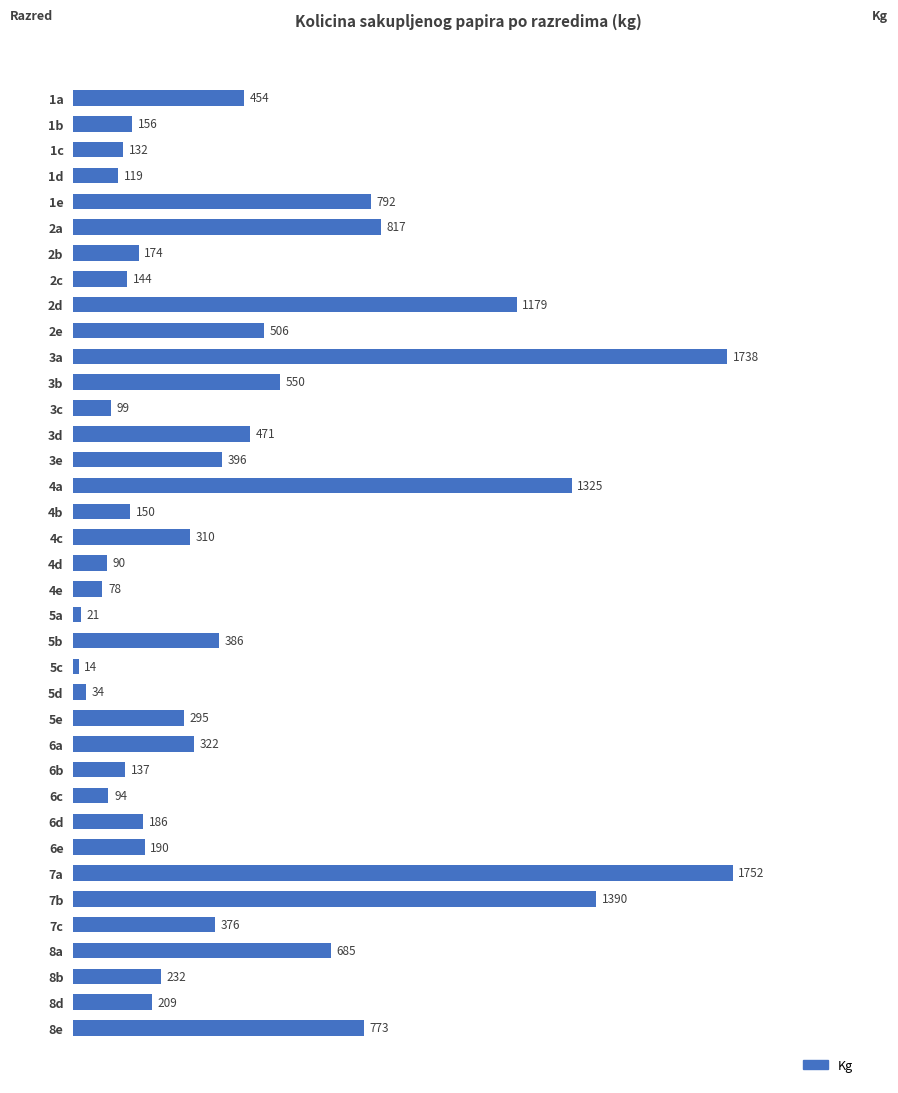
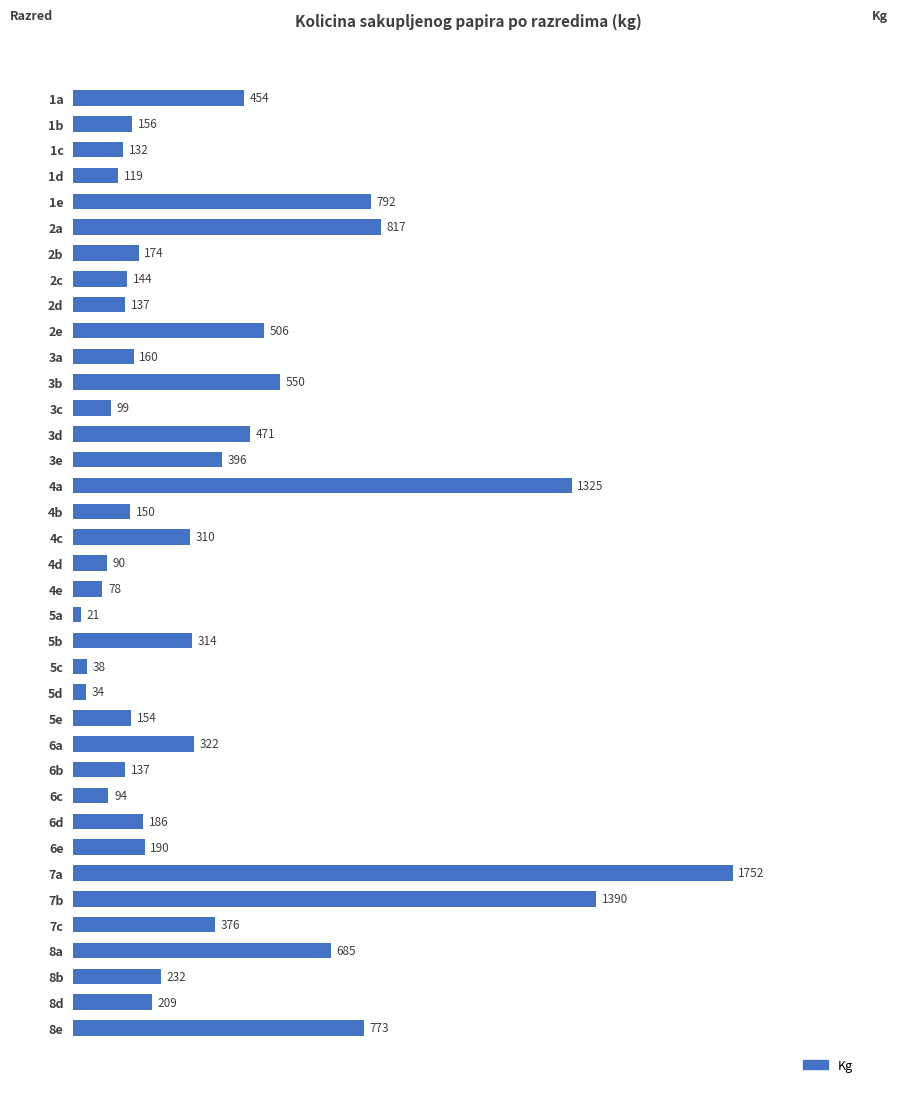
  {
    "1a": 454,
    "1b": 156,
    "1c": 132,
    "1d": 119,
    "1e": 792,
    "2a": 817,
    "2b": 174,
    "2c": 144,
-   "2d": 1179,
+   "2d": 137,
    "2e": 506,
-   "3a": 1738,
+   "3a": 160,
    "3b": 550,
    "3c": 99,
    "3d": 471,
    "3e": 396,
    "4a": 1325,
    "4b": 150,
    "4c": 310,
    "4d": 90,
    "4e": 78,
    "5a": 21,
-   "5b": 386,
-   "5c": 14,
+   "5b": 314,
+   "5c": 38,
    "5d": 34,
-   "5e": 295,
+   "5e": 154,
    "6a": 322,
    "6b": 137,
    "6c": 94,
    "6d": 186,
    "6e": 190,
    "7a": 1752,
    "7b": 1390,
    "7c": 376,
    "8a": 685,
    "8b": 232,
    "8d": 209,
    "8e": 773
  }
